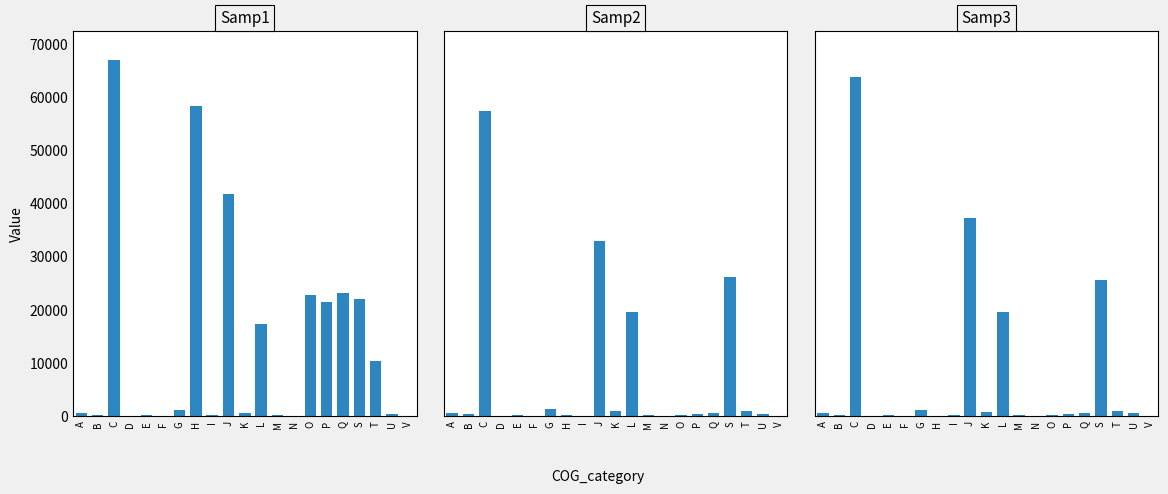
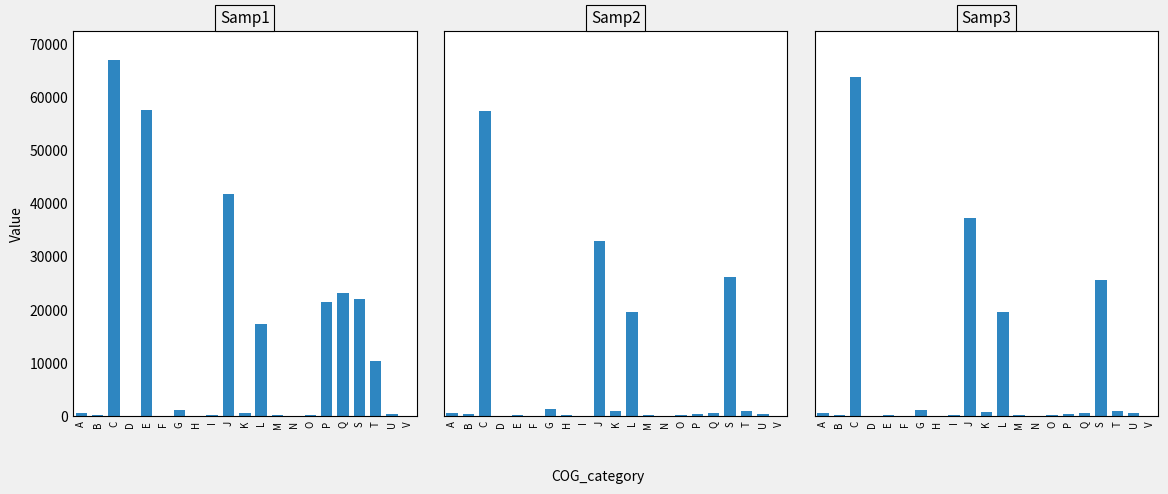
  {
    "Samp1": {
      "A": 1000,
      "C": 67000,
-     "E": 0,
+     "E": 58000,
      "G": 1000,
-     "H": 58000,
+     "H": 0,
      "J": 42000,
      "K": 1000,
      "L": 17000,
-     "O": 23000,
+     "O": 0,
      "P": 21000,
      "Q": 23000,
      "S": 22000,
      "T": 10000
    }
  }
